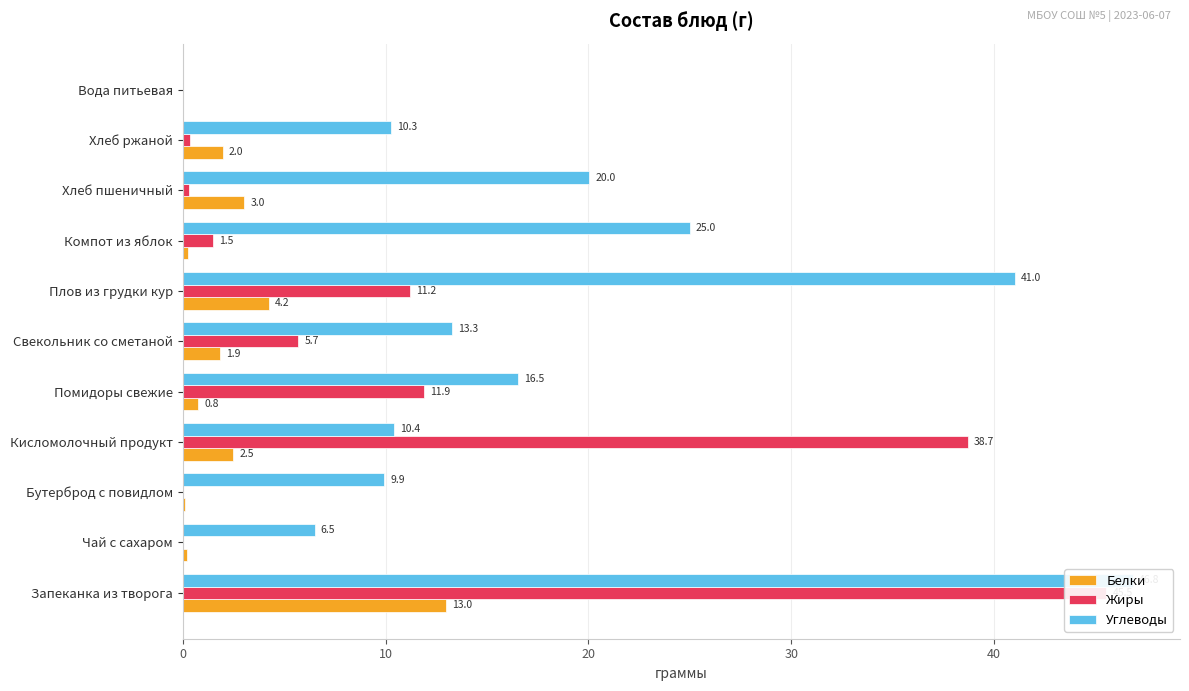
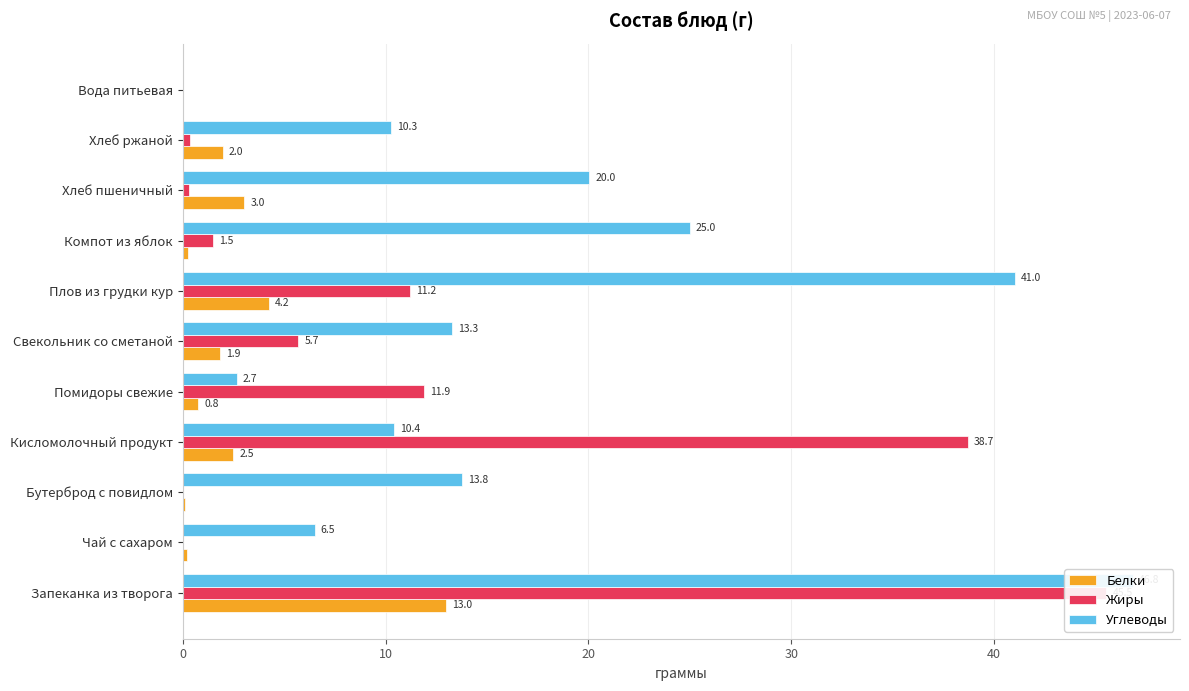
  {
    "Белки": {
      "Хлеб ржаной": 2.0,
      "Хлеб пшеничный": 3.0,
      "Плов из грудки кур": 4.2,
      "Свекольник со сметаной": 1.9,
      "Помидоры свежие": 0.8,
      "Кисломолочный продукт": 2.5,
      "Запеканка из творога": 13.0
    },
    "Жиры": {
      "Компот из яблок": 1.5,
      "Плов из грудки кур": 11.2,
      "Свекольник со сметаной": 5.7,
      "Помидоры свежие": 11.9,
      "Кисломолочный продукт": 38.7
    },
    "Углеводы": {
      "Хлеб ржаной": 10.3,
      "Хлеб пшеничный": 20.0,
      "Компот из яблок": 25.0,
      "Плов из грудки кур": 41.0,
      "Свекольник со сметаной": 13.3,
-     "Помидоры свежие": 16.5,
+     "Помидоры свежие": 2.7,
      "Кисломолочный продукт": 10.4,
-     "Бутерброд с повидлом": 9.9,
+     "Бутерброд с повидлом": 13.8,
      "Чай с сахаром": 6.5
    }
  }
